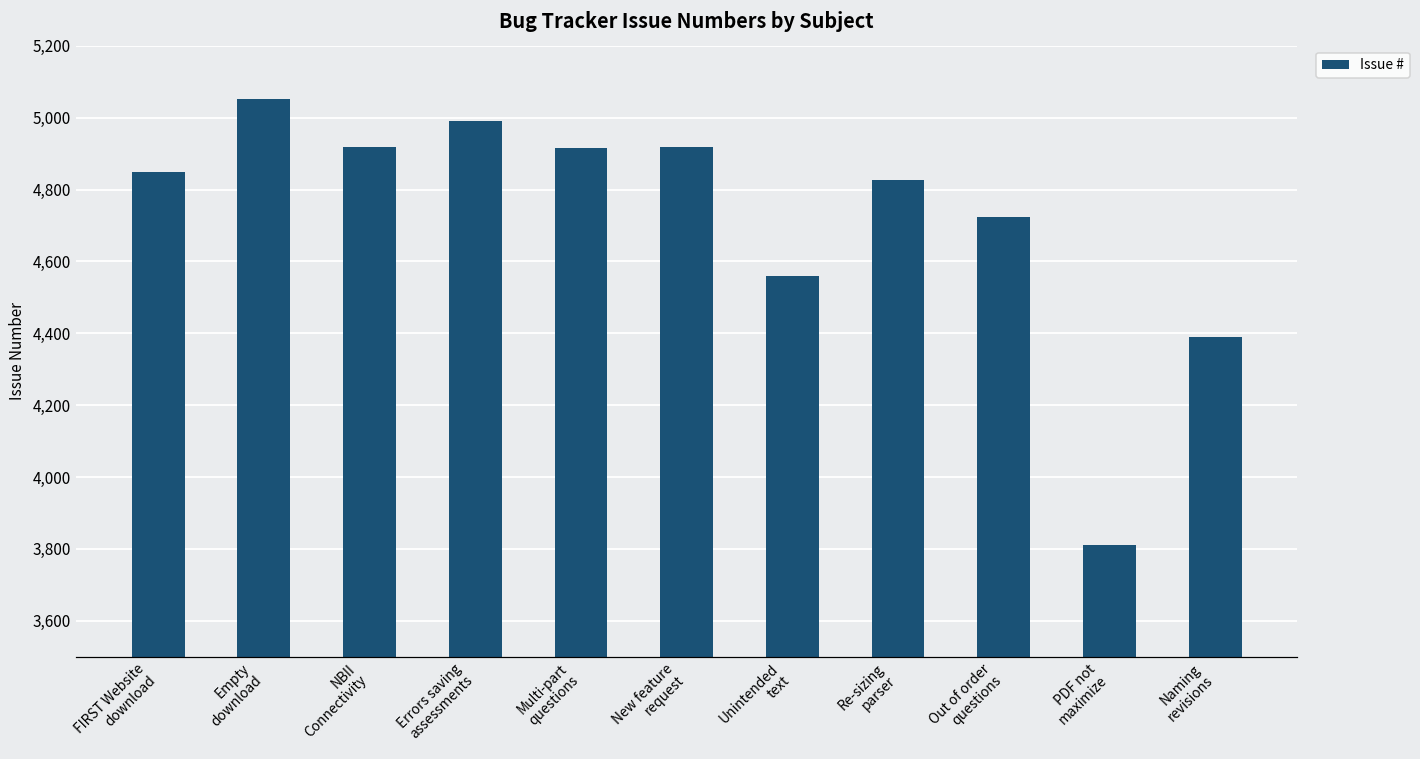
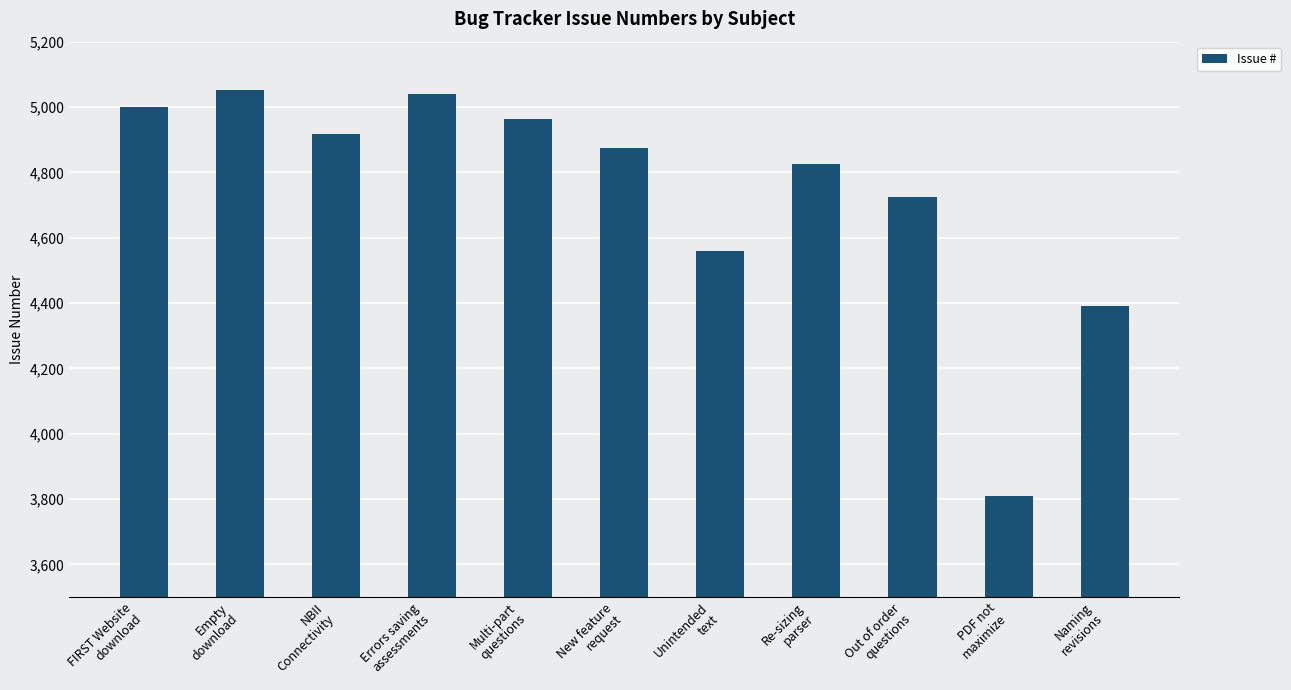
  {
-   "FIRST Website download": "4,850",
+   "FIRST Website download": "5,000",
    "Empty download": "5,050",
    "NBII Connectivity": "4,920",
-   "Errors saving assessments": "4,990",
-   "Multi-part questions": "4,920",
-   "New feature request": "4,920",
+   "Errors saving assessments": "5,040",
+   "Multi-part questions": "4,960",
+   "New feature request": "4,880",
    "Unintended text": "4,560",
    "Re-sizing parser": "4,830",
    "Out of order questions": "4,730",
    "PDF not maximize": "3,810",
    "Naming revisions": "4,390"
  }
